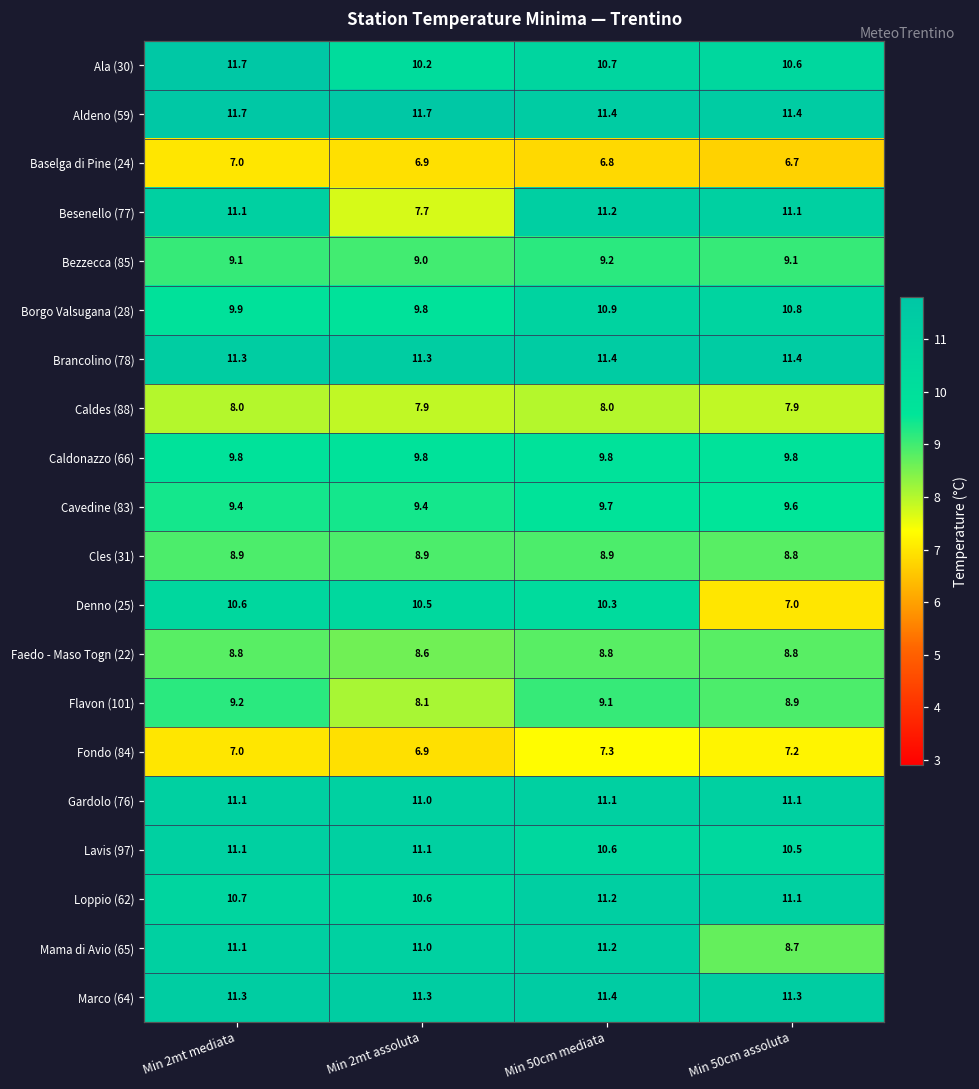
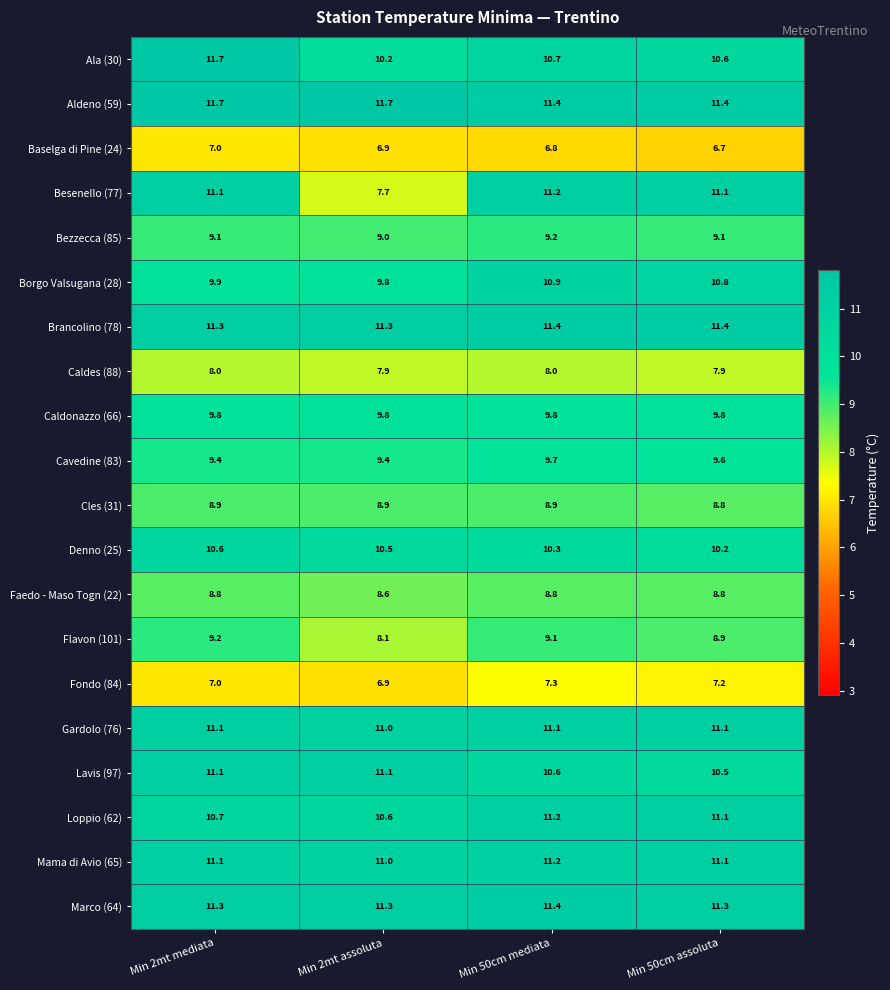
  {
    "Ala (30)": {
      "Min 2mt mediata": 11.7,
      "Min 2mt assoluta": 10.2,
      "Min 50cm mediata": 10.7,
      "Min 50cm assoluta": 10.6
    },
    "Aldeno (59)": {
      "Min 2mt mediata": 11.7,
      "Min 2mt assoluta": 11.7,
      "Min 50cm mediata": 11.4,
      "Min 50cm assoluta": 11.4
    },
    "Baselga di Pine (24)": {
      "Min 2mt mediata": 7.0,
      "Min 2mt assoluta": 6.9,
      "Min 50cm mediata": 6.8,
      "Min 50cm assoluta": 6.7
    },
    "Besenello (77)": {
      "Min 2mt mediata": 11.1,
      "Min 2mt assoluta": 7.7,
      "Min 50cm mediata": 11.2,
      "Min 50cm assoluta": 11.1
    },
    "Bezzecca (85)": {
      "Min 2mt mediata": 9.1,
      "Min 2mt assoluta": 9.0,
      "Min 50cm mediata": 9.2,
      "Min 50cm assoluta": 9.1
    },
    "Borgo Valsugana (28)": {
      "Min 2mt mediata": 9.9,
      "Min 2mt assoluta": 9.8,
      "Min 50cm mediata": 10.9,
      "Min 50cm assoluta": 10.8
    },
    "Brancolino (78)": {
      "Min 2mt mediata": 11.3,
      "Min 2mt assoluta": 11.3,
      "Min 50cm mediata": 11.4,
      "Min 50cm assoluta": 11.4
    },
    "Caldes (88)": {
      "Min 2mt mediata": 8.0,
      "Min 2mt assoluta": 7.9,
      "Min 50cm mediata": 8.0,
      "Min 50cm assoluta": 7.9
    },
    "Caldonazzo (66)": {
      "Min 2mt mediata": 9.8,
      "Min 2mt assoluta": 9.8,
      "Min 50cm mediata": 9.8,
      "Min 50cm assoluta": 9.8
    },
    "Cavedine (83)": {
      "Min 2mt mediata": 9.4,
      "Min 2mt assoluta": 9.4,
      "Min 50cm mediata": 9.7,
      "Min 50cm assoluta": 9.6
    },
    "Cles (31)": {
      "Min 2mt mediata": 8.9,
      "Min 2mt assoluta": 8.9,
      "Min 50cm mediata": 8.9,
      "Min 50cm assoluta": 8.8
    },
    "Denno (25)": {
      "Min 2mt mediata": 10.6,
      "Min 2mt assoluta": 10.5,
      "Min 50cm mediata": 10.3,
-     "Min 50cm assoluta": 7.0
+     "Min 50cm assoluta": 10.2
    },
    "Faedo - Maso Togn (22)": {
      "Min 2mt mediata": 8.8,
      "Min 2mt assoluta": 8.6,
      "Min 50cm mediata": 8.8,
      "Min 50cm assoluta": 8.8
    },
    "Flavon (101)": {
      "Min 2mt mediata": 9.2,
      "Min 2mt assoluta": 8.1,
      "Min 50cm mediata": 9.1,
      "Min 50cm assoluta": 8.9
    },
    "Fondo (84)": {
      "Min 2mt mediata": 7.0,
      "Min 2mt assoluta": 6.9,
      "Min 50cm mediata": 7.3,
      "Min 50cm assoluta": 7.2
    },
    "Gardolo (76)": {
      "Min 2mt mediata": 11.1,
      "Min 2mt assoluta": 11.0,
      "Min 50cm mediata": 11.1,
      "Min 50cm assoluta": 11.1
    },
    "Lavis (97)": {
      "Min 2mt mediata": 11.1,
      "Min 2mt assoluta": 11.1,
      "Min 50cm mediata": 10.6,
      "Min 50cm assoluta": 10.5
    },
    "Loppio (62)": {
      "Min 2mt mediata": 10.7,
      "Min 2mt assoluta": 10.6,
      "Min 50cm mediata": 11.2,
      "Min 50cm assoluta": 11.1
    },
    "Mama di Avio (65)": {
      "Min 2mt mediata": 11.1,
      "Min 2mt assoluta": 11.0,
      "Min 50cm mediata": 11.2,
-     "Min 50cm assoluta": 8.7
+     "Min 50cm assoluta": 11.1
    },
    "Marco (64)": {
      "Min 2mt mediata": 11.3,
      "Min 2mt assoluta": 11.3,
      "Min 50cm mediata": 11.4,
      "Min 50cm assoluta": 11.3
    }
  }
